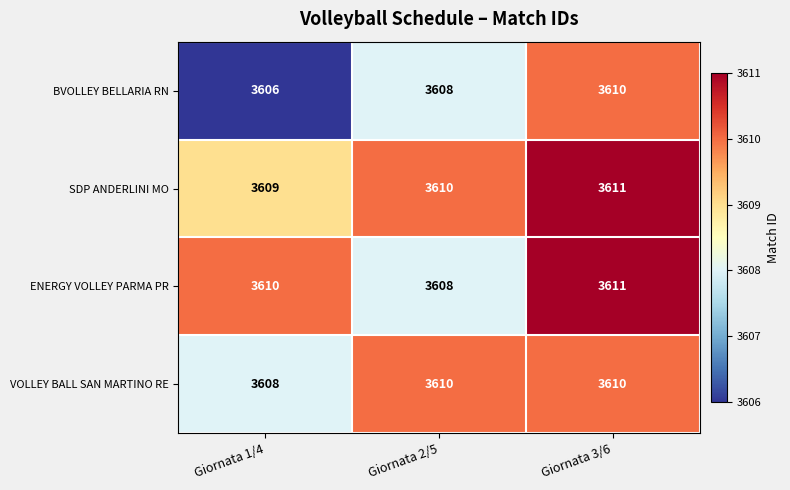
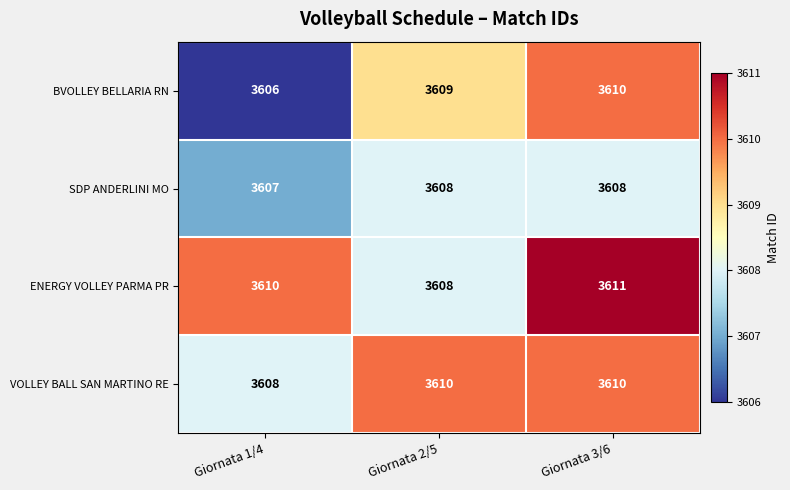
  {
    "BVOLLEY BELLARIA RN": {
      "Giornata 1/4": 3606,
-     "Giornata 2/5": 3608,
+     "Giornata 2/5": 3609,
      "Giornata 3/6": 3610
    },
    "SDP ANDERLINI MO": {
-     "Giornata 1/4": 3609,
-     "Giornata 2/5": 3610,
-     "Giornata 3/6": 3611
+     "Giornata 1/4": 3607,
+     "Giornata 2/5": 3608,
+     "Giornata 3/6": 3608
    },
    "ENERGY VOLLEY PARMA PR": {
      "Giornata 1/4": 3610,
      "Giornata 2/5": 3608,
      "Giornata 3/6": 3611
    },
    "VOLLEY BALL SAN MARTINO RE": {
      "Giornata 1/4": 3608,
      "Giornata 2/5": 3610,
      "Giornata 3/6": 3610
    }
  }
